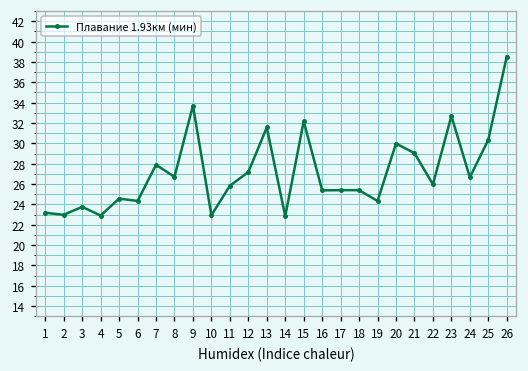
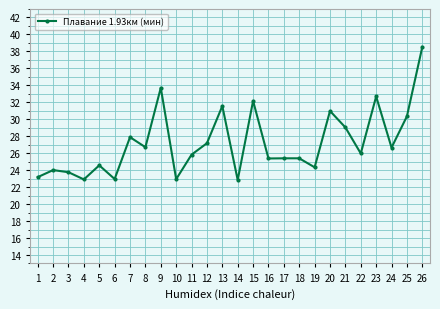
  {
    "1": 23,
-   "2": 23,
+   "2": 24,
    "3": 24,
    "4": 23,
    "5": 25,
-   "6": 24,
+   "6": 23,
    "7": 28,
    "8": 27,
    "9": 34,
    "10": 23,
    "11": 26,
    "12": 27,
    "13": 32,
    "14": 23,
    "15": 32,
    "16": 25,
    "17": 25,
    "18": 25,
    "19": 24,
-   "20": 30,
+   "20": 31,
    "21": 29,
    "22": 26,
    "23": 33,
    "24": 27,
    "25": 30,
    "26": 39
  }
